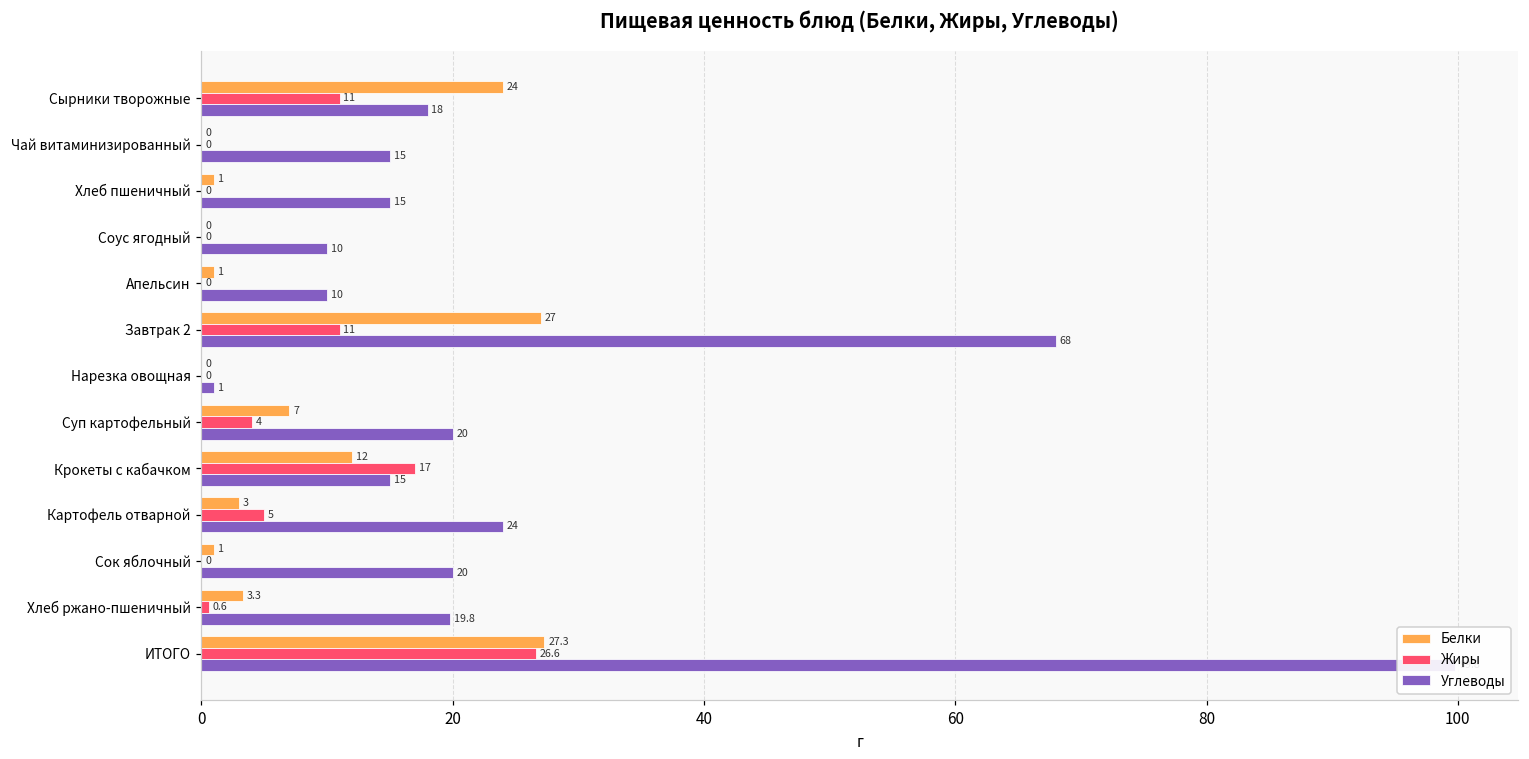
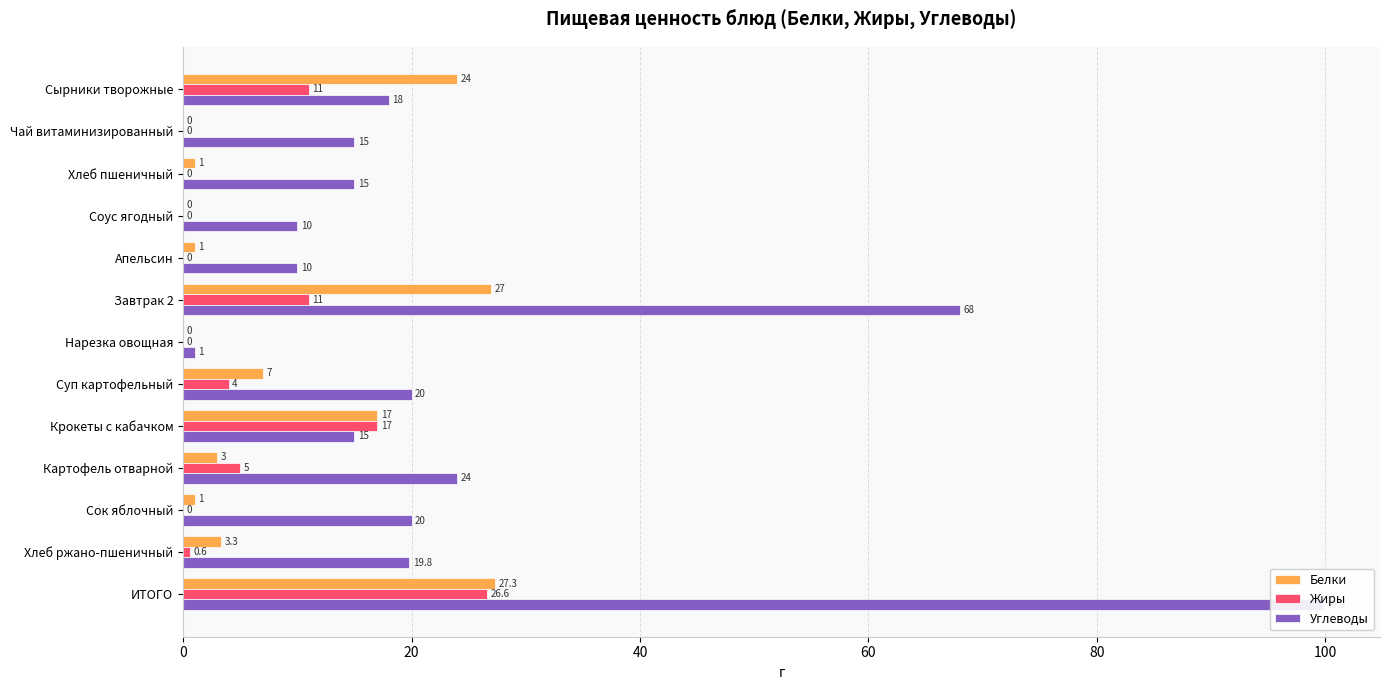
  {
    "Белки": {
      "Сырники творожные": 24,
      "Чай витаминизированный": 0,
      "Хлеб пшеничный": 1,
      "Соус ягодный": 0,
      "Апельсин": 1,
      "Завтрак 2": 27,
      "Нарезка овощная": 0,
      "Суп картофельный": 7,
-     "Крокеты с кабачком": 12,
+     "Крокеты с кабачком": 17,
      "Картофель отварной": 3,
      "Сок яблочный": 1,
      "Хлеб ржано-пшеничный": 3.3,
      "ИТОГО": 27.3
    },
    "Жиры": {
      "Сырники творожные": 11,
      "Чай витаминизированный": 0,
      "Хлеб пшеничный": 0,
      "Соус ягодный": 0,
      "Апельсин": 0,
      "Завтрак 2": 11,
      "Нарезка овощная": 0,
      "Суп картофельный": 4,
      "Крокеты с кабачком": 17,
      "Картофель отварной": 5,
      "Сок яблочный": 0,
      "Хлеб ржано-пшеничный": 0.6,
      "ИТОГО": 26.6
    },
    "Углеводы": {
      "Сырники творожные": 18,
      "Чай витаминизированный": 15,
      "Хлеб пшеничный": 15,
      "Соус ягодный": 10,
      "Апельсин": 10,
      "Завтрак 2": 68,
      "Нарезка овощная": 1,
      "Суп картофельный": 20,
      "Крокеты с кабачком": 15,
      "Картофель отварной": 24,
      "Сок яблочный": 20,
      "Хлеб ржано-пшеничный": 19.8
    }
  }
